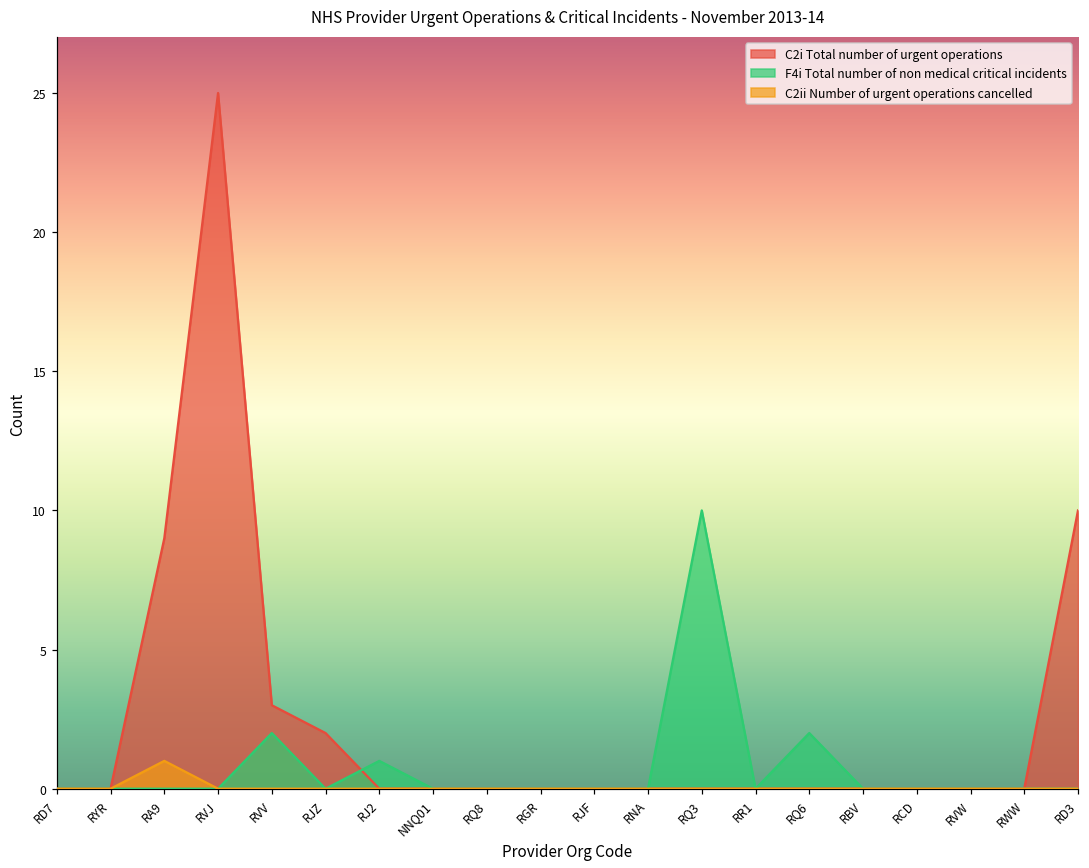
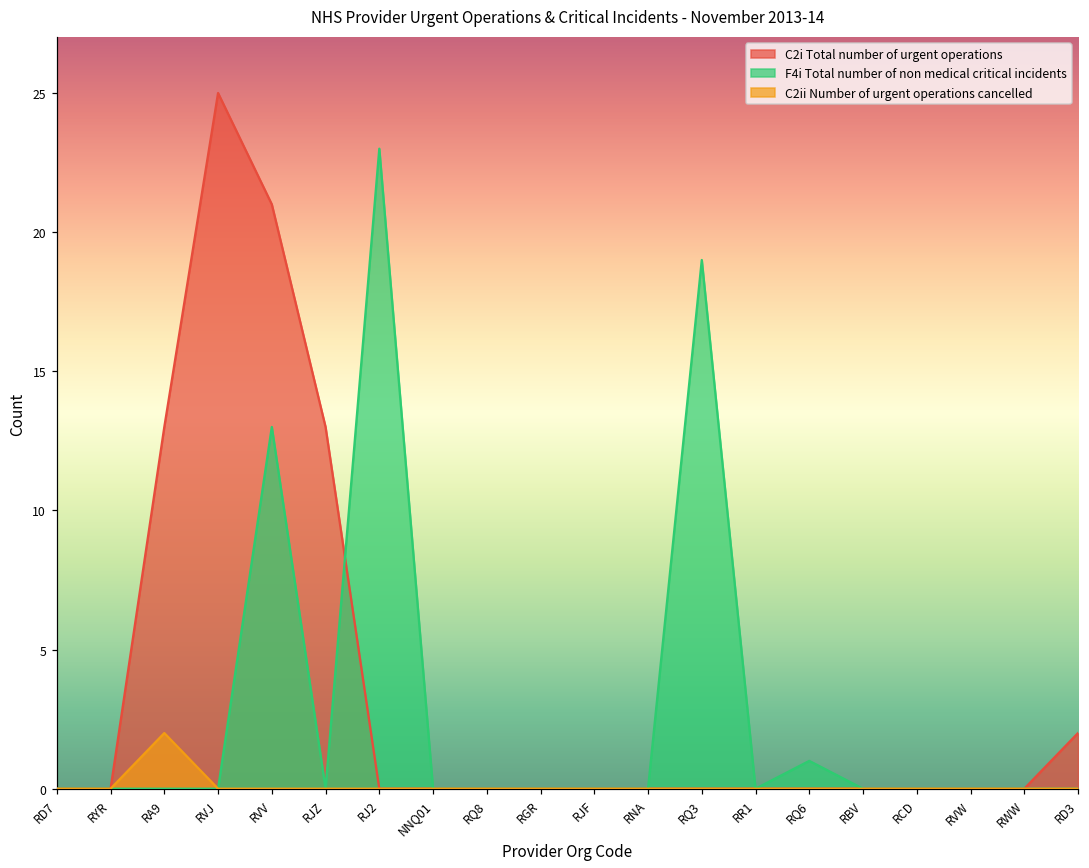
  {
    "C2i Total number of urgent operations": {
-     "RA9": 9,
+     "RA9": 13,
      "RVJ": 25,
-     "RVV": 3,
-     "RJZ": 2,
-     "RD3": 10
+     "RVV": 21,
+     "RJZ": 13,
+     "RD3": 2
    },
    "F4i Total number of non medical critical incidents": {
      "RA9": 0,
-     "RVV": 2,
-     "RJ2": 1,
-     "RQ3": 10,
-     "RQ6": 2
+     "RVV": 13,
+     "RJ2": 23,
+     "RQ3": 19,
+     "RQ6": 1
    },
    "C2ii Number of urgent operations cancelled": {
-     "RA9": 1,
+     "RA9": 2,
      "RVV": 0
    }
  }
